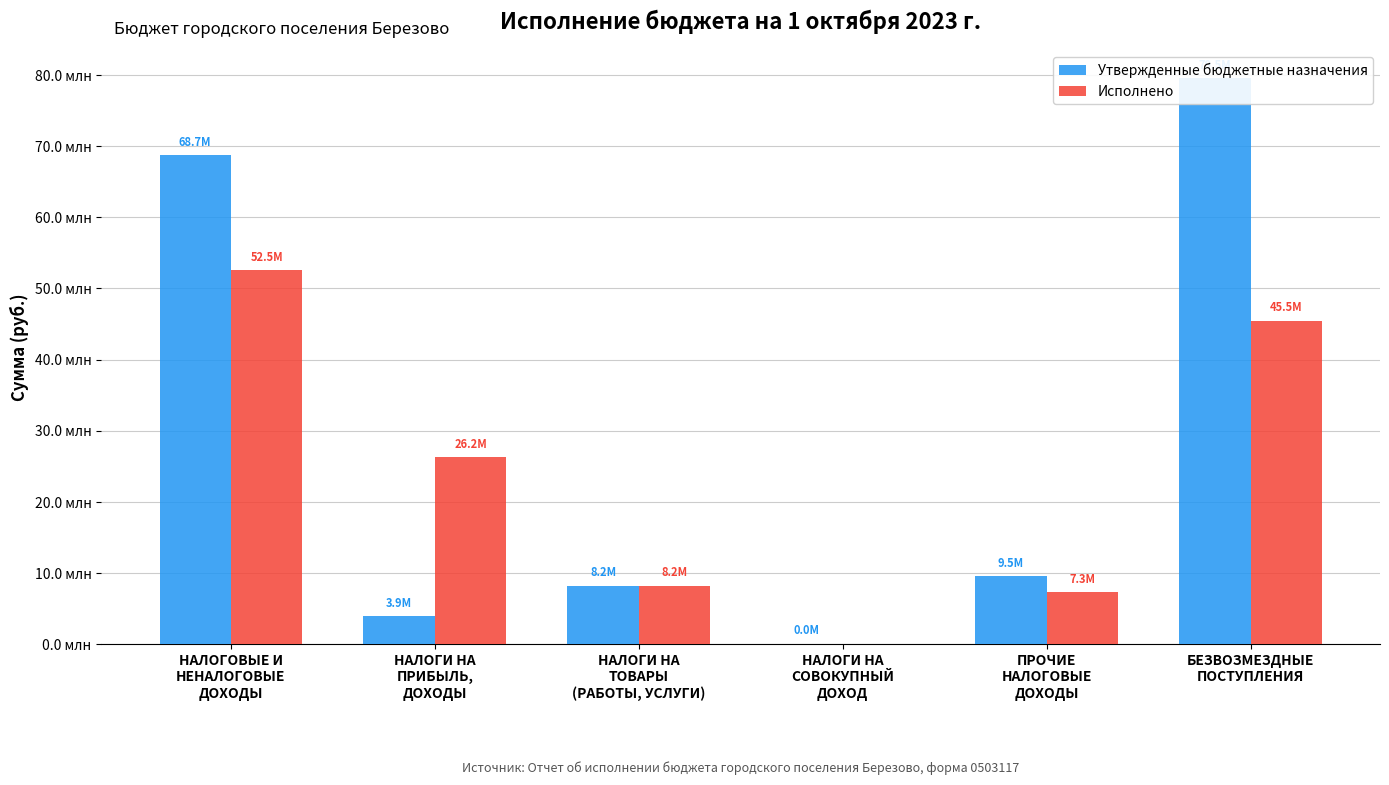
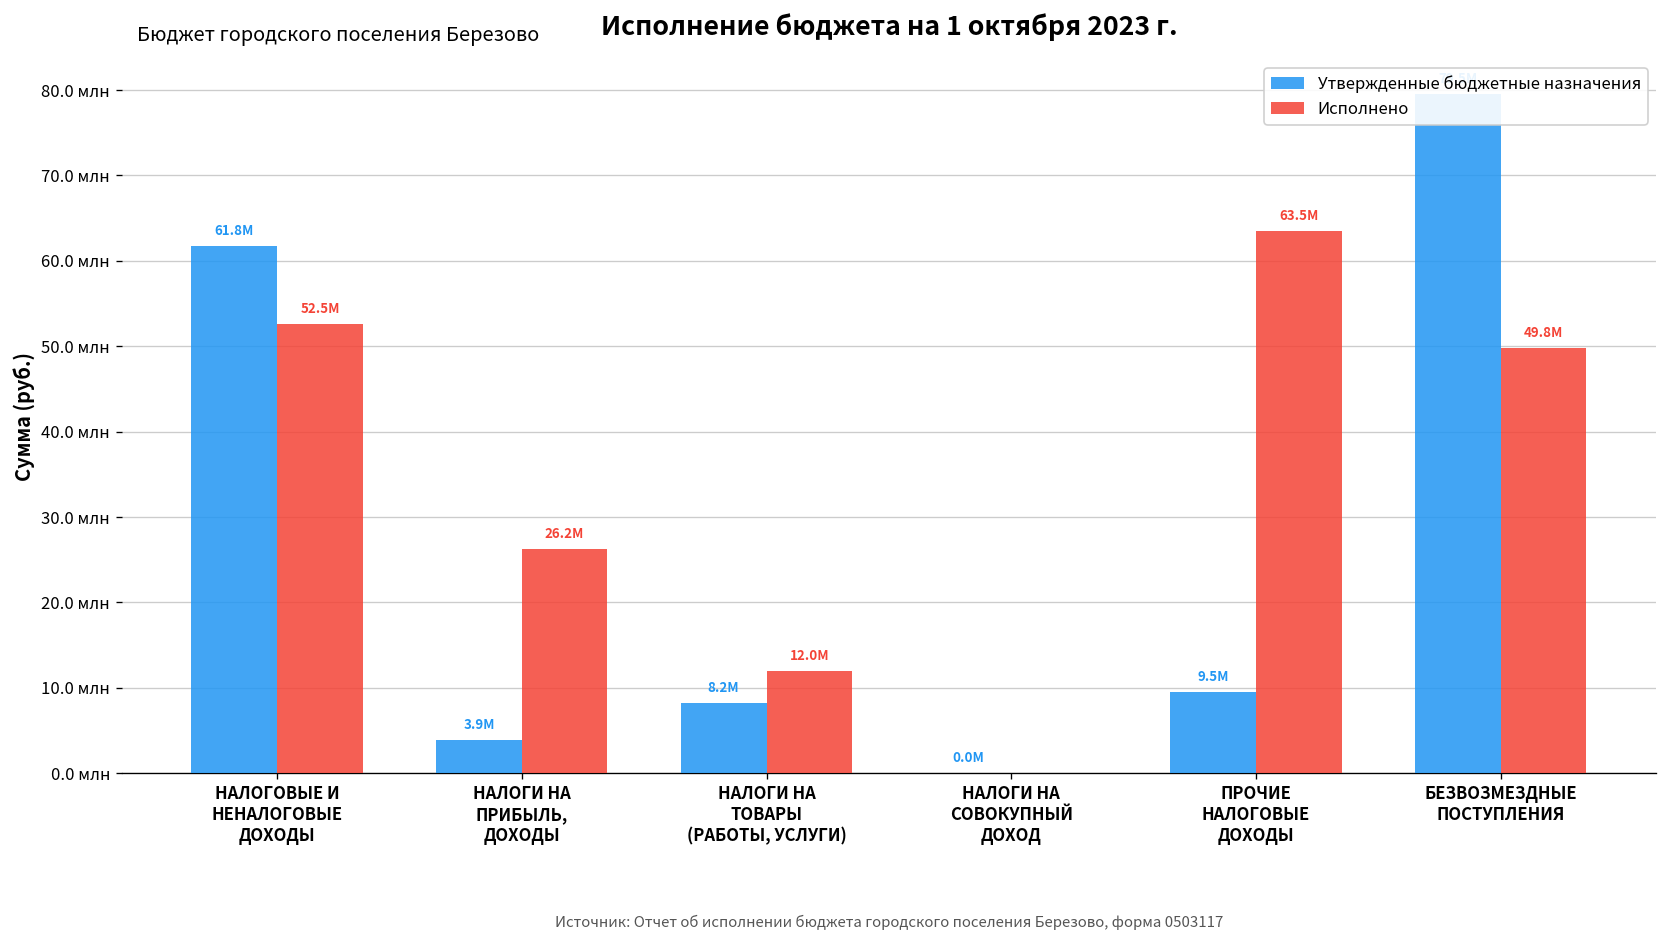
  {
    "Утвержденные бюджетные назначения": {
-     "НАЛОГОВЫЕ И НЕНАЛОГОВЫЕ ДОХОДЫ": "68.7M",
+     "НАЛОГОВЫЕ И НЕНАЛОГОВЫЕ ДОХОДЫ": "61.8M",
      "НАЛОГИ НА ПРИБЫЛЬ, ДОХОДЫ": "3.9M",
      "НАЛОГИ НА ТОВАРЫ (РАБОТЫ, УСЛУГИ)": "8.2M",
      "ПРОЧИЕ НАЛОГОВЫЕ ДОХОДЫ": "9.5M"
    },
    "Исполнено": {
      "НАЛОГОВЫЕ И НЕНАЛОГОВЫЕ ДОХОДЫ": "52.5M",
      "НАЛОГИ НА ПРИБЫЛЬ, ДОХОДЫ": "26.2M",
-     "НАЛОГИ НА ТОВАРЫ (РАБОТЫ, УСЛУГИ)": "8.2M",
-     "ПРОЧИЕ НАЛОГОВЫЕ ДОХОДЫ": "7.3M",
-     "БЕЗВОЗМЕЗДНЫЕ ПОСТУПЛЕНИЯ": "45.5M"
+     "НАЛОГИ НА ТОВАРЫ (РАБОТЫ, УСЛУГИ)": "12.0M",
+     "ПРОЧИЕ НАЛОГОВЫЕ ДОХОДЫ": "63.5M",
+     "БЕЗВОЗМЕЗДНЫЕ ПОСТУПЛЕНИЯ": "49.8M"
    }
  }
